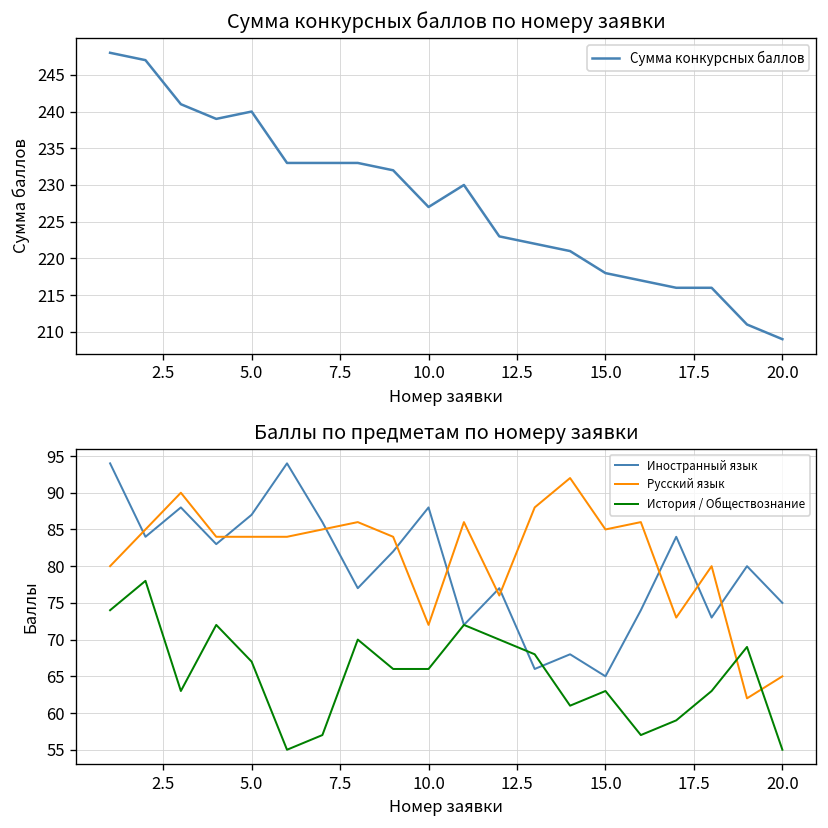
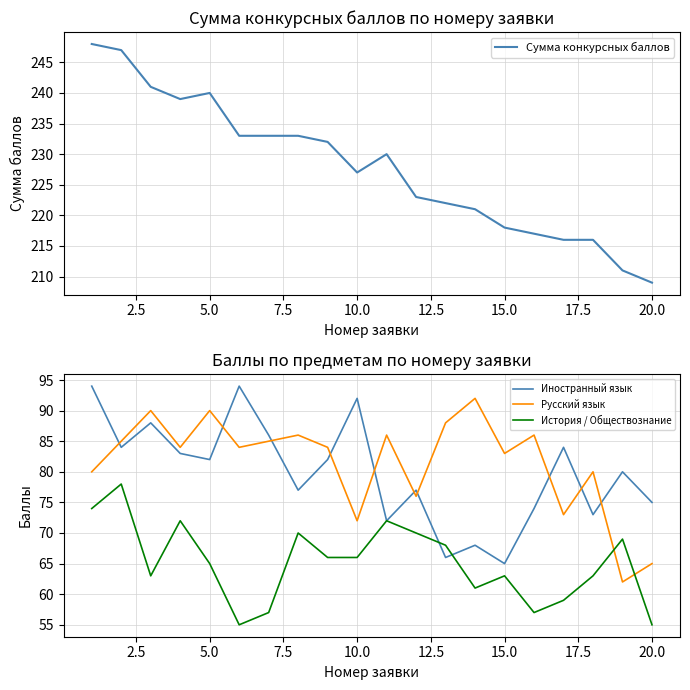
  {
    "Сумма конкурсных баллов по номеру заявки": {
      "5.0": 240,
      "10.0": 227,
      "15.0": 218,
      "20.0": 209
    },
    "Баллы по предметам по номеру заявки": {
      "Иностранный язык": {
-       "5.0": 87,
-       "10.0": 88,
+       "5.0": 82,
+       "10.0": 92,
        "15.0": 65,
        "20.0": 75
      },
      "Русский язык": {
-       "5.0": 84,
+       "5.0": 90,
        "10.0": 72,
-       "15.0": 85,
+       "15.0": 83,
        "20.0": 65
      },
      "История / Обществознание": {
-       "5.0": 67,
+       "5.0": 65,
        "10.0": 66,
        "15.0": 63,
        "20.0": 55
      }
    }
  }
